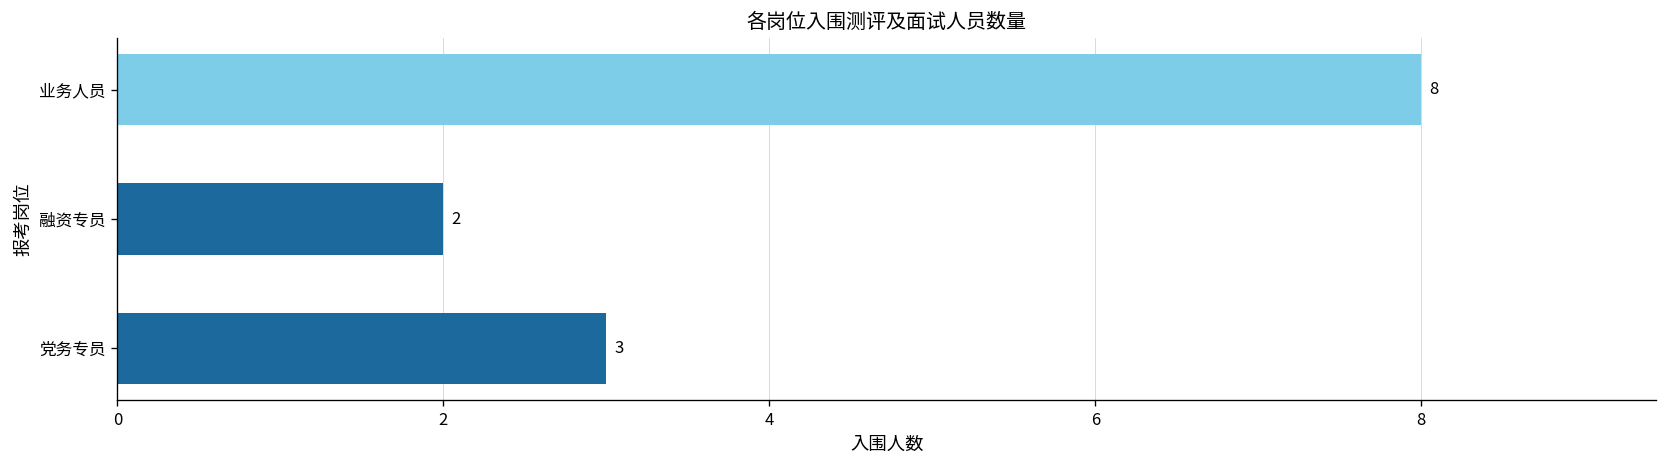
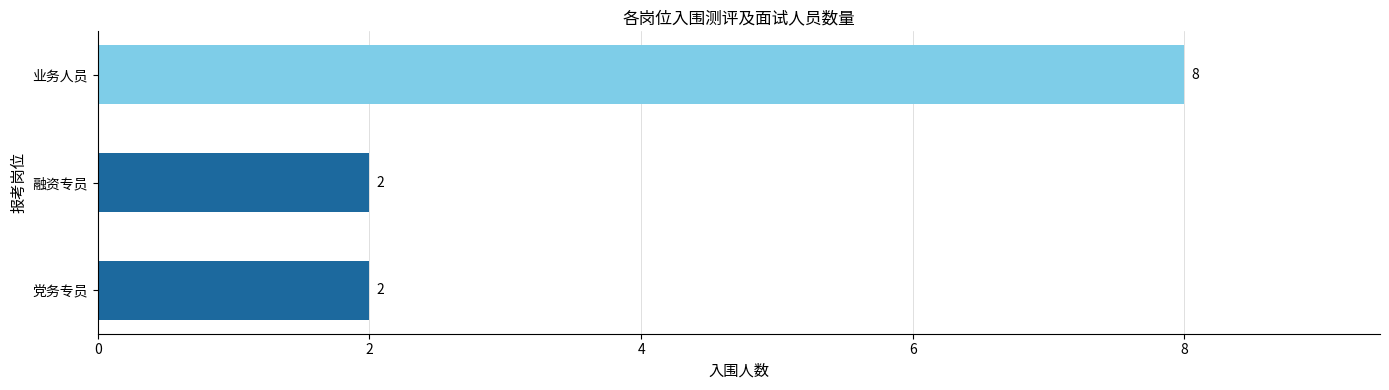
  {
    "业务人员": 8,
    "融资专员": 2,
-   "党务专员": 3
+   "党务专员": 2
  }
